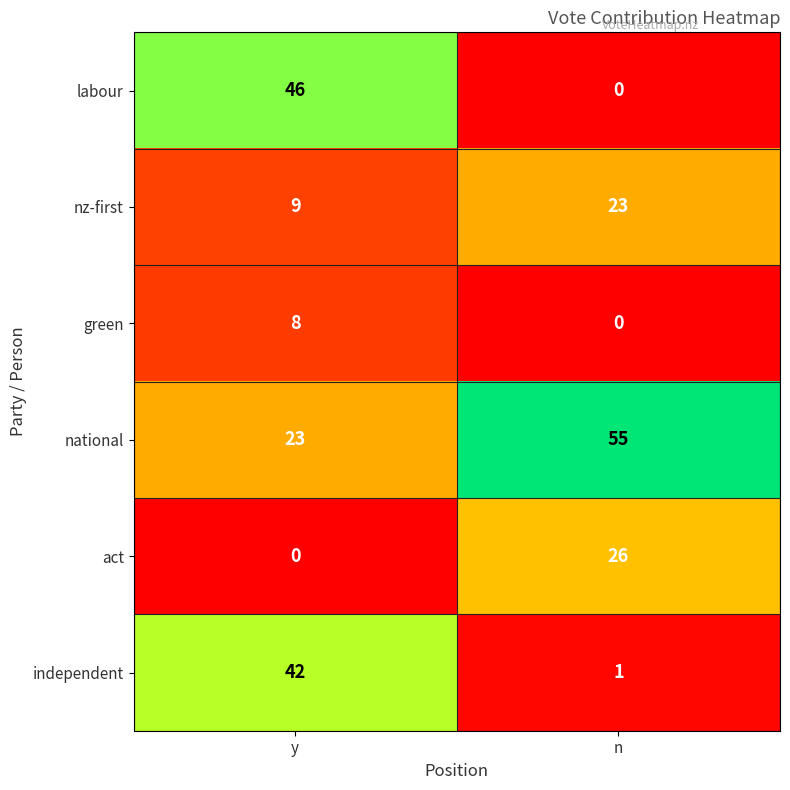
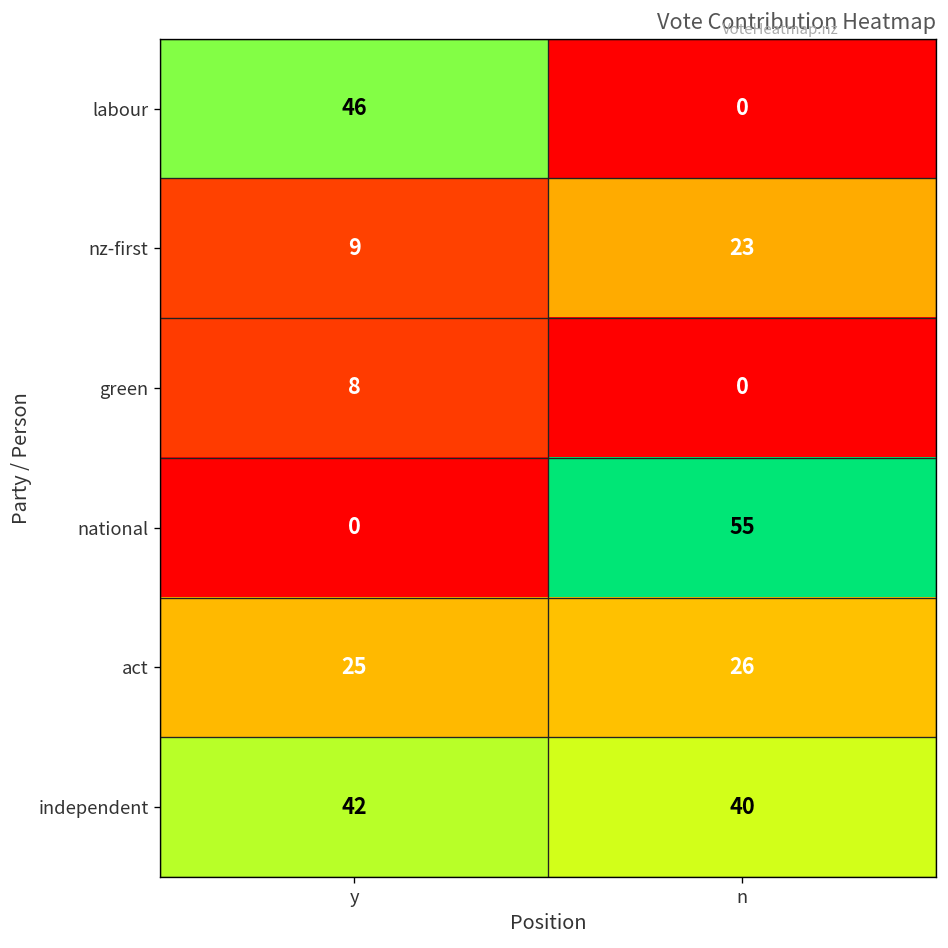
  {
    "labour": {
      "y": 46,
      "n": 0
    },
    "nz-first": {
      "y": 9,
      "n": 23
    },
    "green": {
      "y": 8,
      "n": 0
    },
    "national": {
-     "y": 23,
+     "y": 0,
      "n": 55
    },
    "act": {
-     "y": 0,
+     "y": 25,
      "n": 26
    },
    "independent": {
      "y": 42,
-     "n": 1
+     "n": 40
    }
  }
